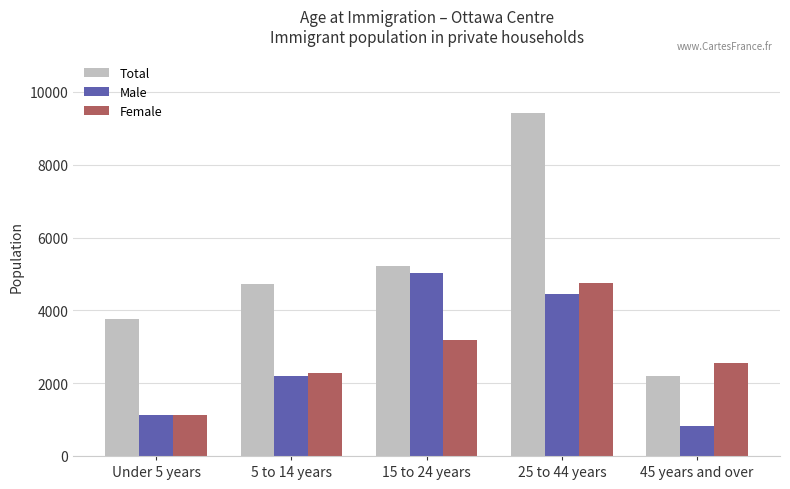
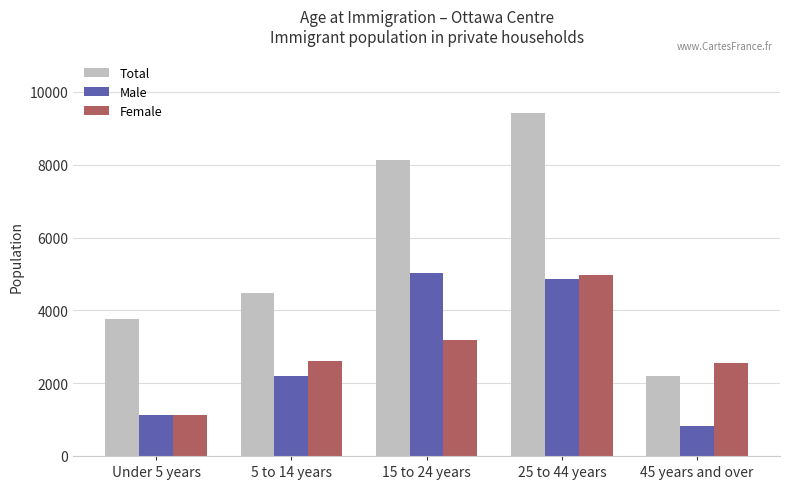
  {
    "Total": {
      "Under 5 years": 3800,
-     "5 to 14 years": 4700,
-     "15 to 24 years": 5200,
+     "5 to 14 years": 4500,
+     "15 to 24 years": 8100,
      "25 to 44 years": 9400,
      "45 years and over": 2200
    },
    "Male": {
      "Under 5 years": 1100,
      "5 to 14 years": 2200,
      "15 to 24 years": 5000,
-     "25 to 44 years": 4400,
+     "25 to 44 years": 4900,
      "45 years and over": 800
    },
    "Female": {
      "Under 5 years": 1100,
-     "5 to 14 years": 2300,
+     "5 to 14 years": 2600,
      "15 to 24 years": 3200,
-     "25 to 44 years": 4700,
+     "25 to 44 years": 5000,
      "45 years and over": 2600
    }
  }
